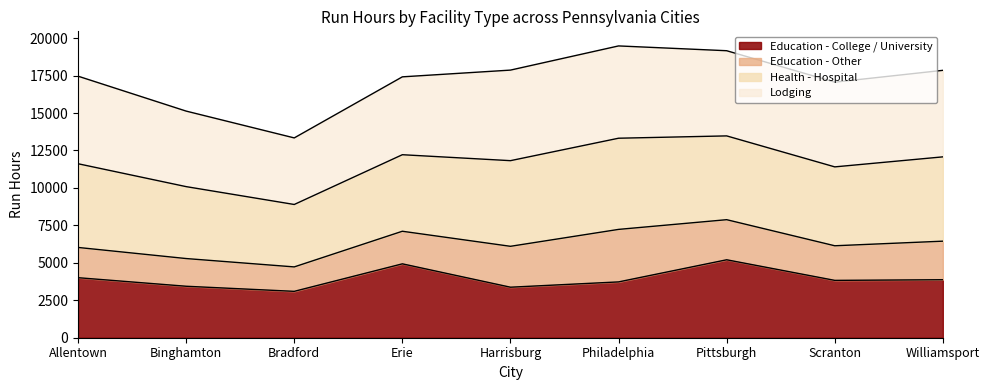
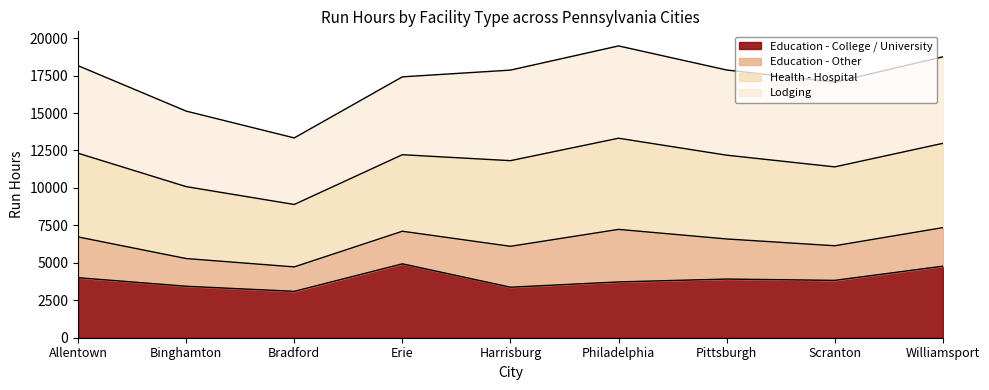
  {
    "Education - College / University": {
      "Allentown": 4000,
      "Binghamton": 3400,
      "Bradford": 3100,
      "Erie": 4900,
      "Harrisburg": 3400,
      "Philadelphia": 3700,
-     "Pittsburgh": 5200,
+     "Pittsburgh": 3900,
      "Scranton": 3800,
-     "Williamsport": 3900
+     "Williamsport": 4800
    },
    "Education - Other": {
-     "Allentown": 2000,
+     "Allentown": 2700,
      "Binghamton": 1800,
      "Bradford": 1600,
      "Erie": 2200,
      "Harrisburg": 2700,
      "Philadelphia": 3500,
      "Pittsburgh": 2700,
      "Scranton": 2300,
      "Williamsport": 2600
    }
  }
